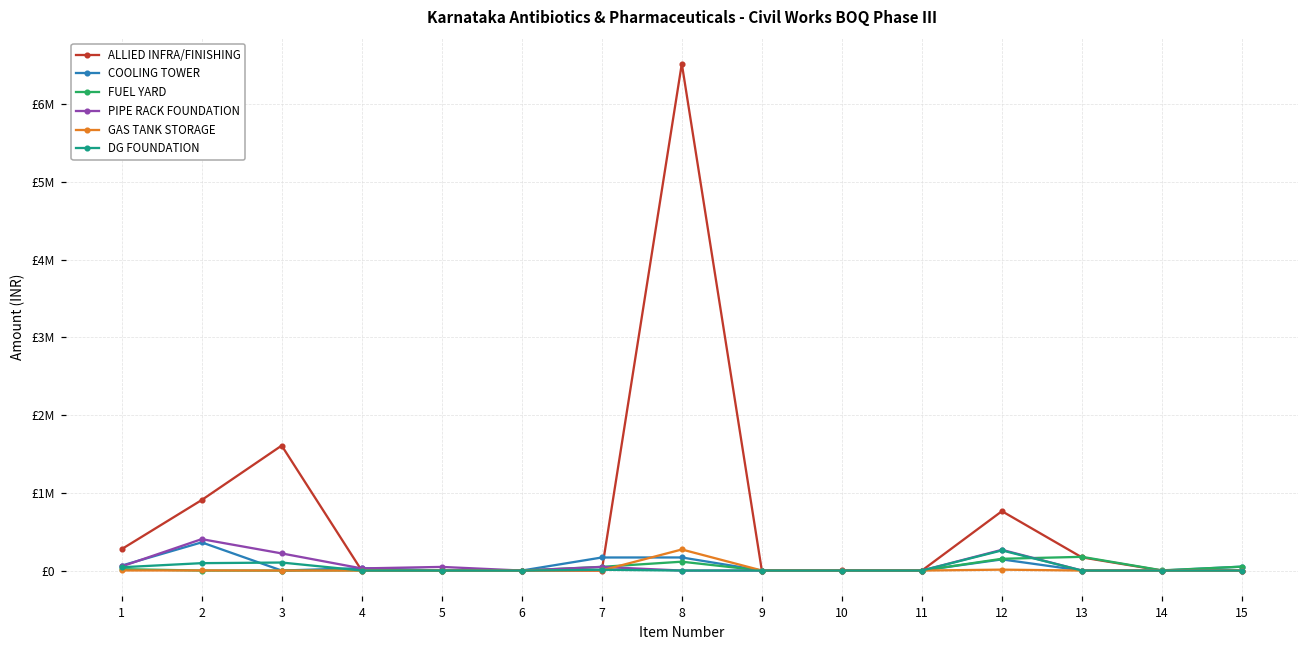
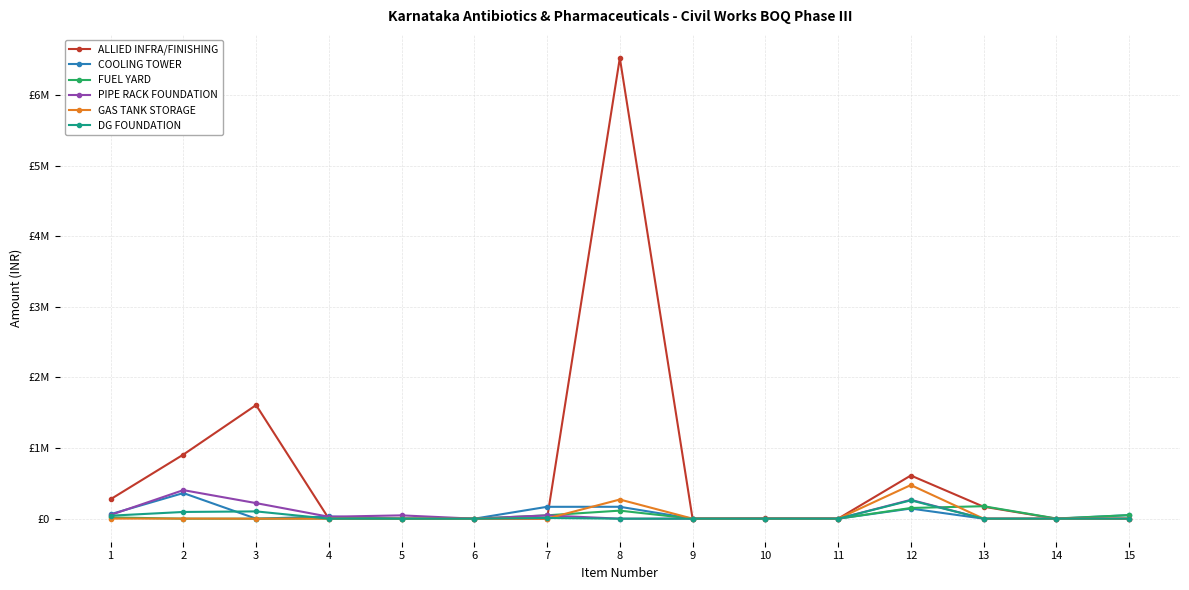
  {
    "ALLIED INFRA/FINISHING": {
      "1": "£300000",
      "2": "£900000",
      "3": "£1600000",
      "8": "£6500000",
-     "12": "£800000"
+     "12": "£600000"
    },
    "COOLING TOWER": {
      "2": "£400000",
      "7": "£200000",
      "8": "£200000"
    },
    "PIPE RACK FOUNDATION": {
      "2": "£400000",
      "3": "£200000",
      "5": "£0"
    },
    "GAS TANK STORAGE": {
      "8": "£300000",
-     "12": "£0"
+     "12": "£500000"
    }
  }
